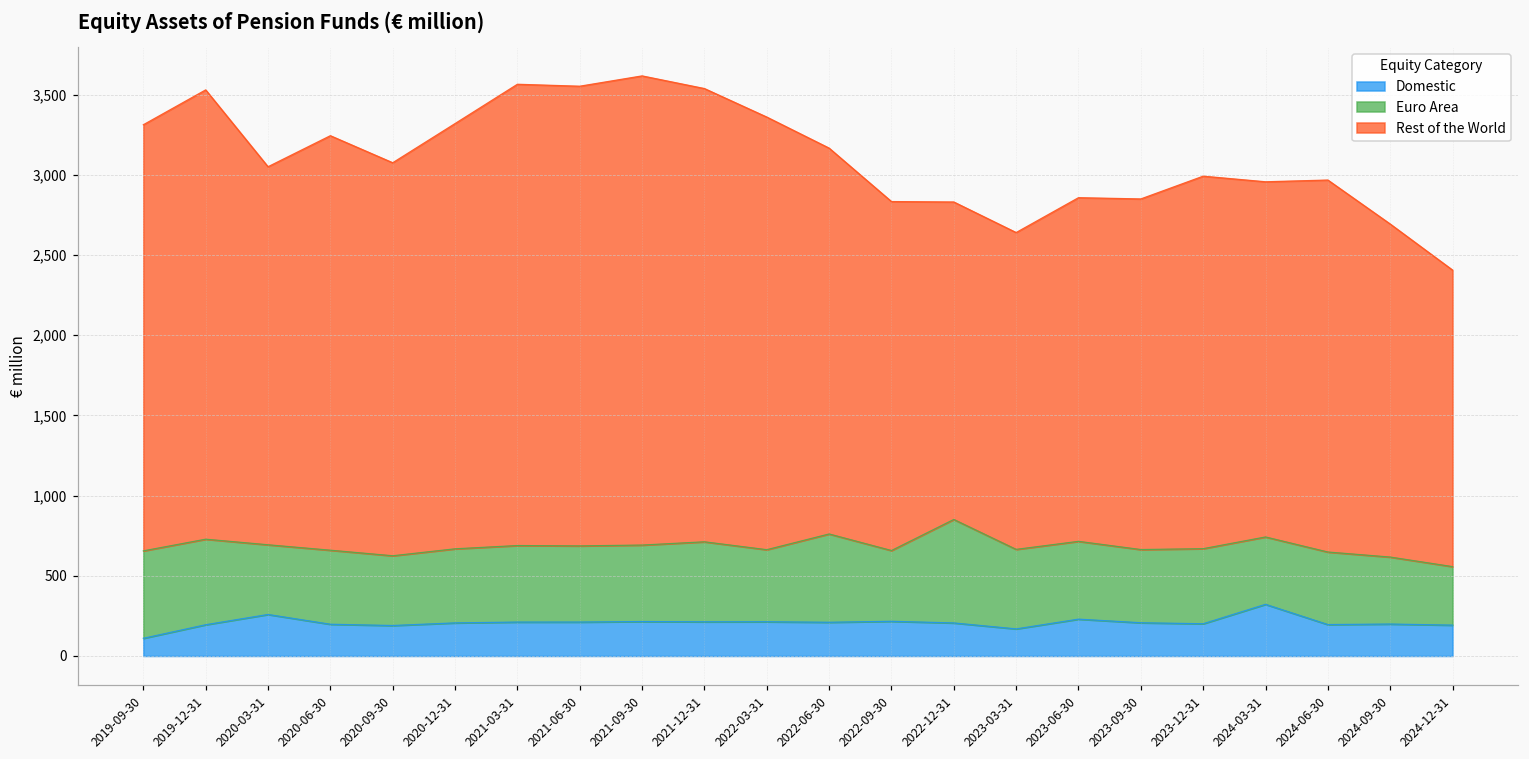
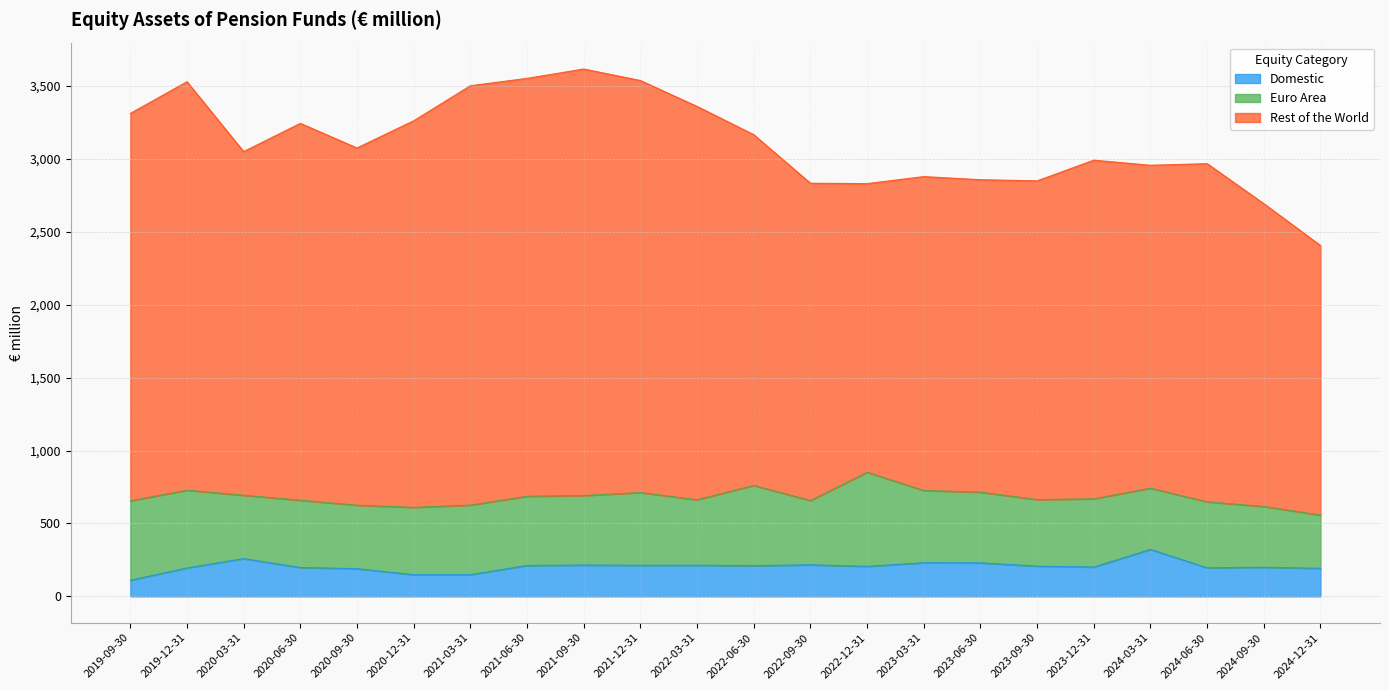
  {
    "Domestic": {
      "2019-09-30": "110",
      "2019-12-31": "190",
      "2020-03-31": "260",
      "2020-06-30": "200",
      "2020-09-30": "190",
-     "2020-12-31": "210",
-     "2021-03-31": "210",
+     "2020-12-31": "150",
+     "2021-03-31": "150",
      "2021-06-30": "210",
      "2021-09-30": "210",
      "2021-12-31": "210",
      "2022-03-31": "210",
      "2022-06-30": "210",
      "2022-09-30": "220",
      "2022-12-31": "210",
-     "2023-03-31": "170",
+     "2023-03-31": "230",
      "2023-06-30": "230",
      "2023-09-30": "210",
      "2023-12-31": "200",
      "2024-03-31": "320",
      "2024-06-30": "200",
      "2024-09-30": "200",
      "2024-12-31": "190"
    },
    "Euro Area": {
      "2019-09-30": "550",
      "2019-12-31": "530",
      "2020-03-31": "430",
      "2020-06-30": "460",
      "2020-09-30": "430",
      "2020-12-31": "460",
      "2021-03-31": "480",
      "2021-06-30": "470",
      "2021-09-30": "480",
      "2021-12-31": "500",
      "2022-03-31": "450",
      "2022-06-30": "550",
      "2022-09-30": "440",
      "2022-12-31": "650",
      "2023-03-31": "500",
      "2023-06-30": "480",
      "2023-09-30": "460",
      "2023-12-31": "470",
      "2024-03-31": "420",
      "2024-06-30": "450",
      "2024-09-30": "420",
      "2024-12-31": "360"
    },
    "Rest of the World": {
      "2019-09-30": "2,660",
      "2019-12-31": "2,800",
      "2020-03-31": "2,360",
      "2020-06-30": "2,580",
      "2020-09-30": "2,450",
      "2020-12-31": "2,650",
      "2021-03-31": "2,880",
      "2021-06-30": "2,870",
      "2021-09-30": "2,920",
      "2021-12-31": "2,830",
      "2022-03-31": "2,700",
      "2022-06-30": "2,410",
      "2022-09-30": "2,180",
      "2022-12-31": "1,980",
-     "2023-03-31": "1,970",
+     "2023-03-31": "2,150",
      "2023-06-30": "2,140",
      "2023-09-30": "2,190",
      "2023-12-31": "2,320",
      "2024-03-31": "2,210",
      "2024-06-30": "2,320",
      "2024-09-30": "2,080",
      "2024-12-31": "1,850"
    }
  }
